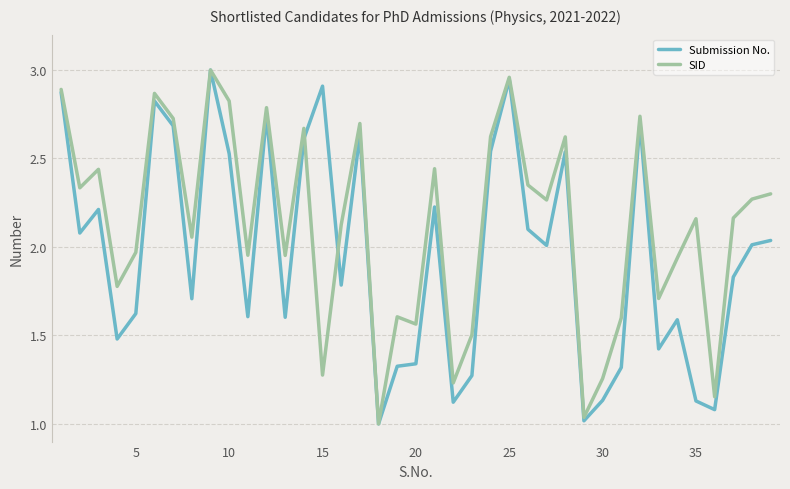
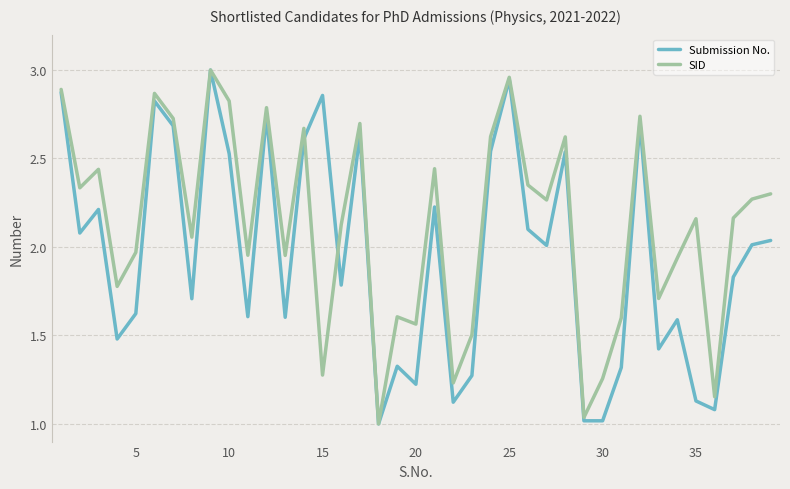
  {
    "Submission No.": {
      "5": 1.62,
      "10": 2.53,
-     "15": 2.91,
-     "20": 1.34,
-     "30": 1.13,
+     "15": 2.86,
+     "20": 1.22,
+     "30": 1.02,
      "35": 1.13
    },
    "SID": {
      "5": 1.97,
      "10": 2.82,
      "15": 1.28,
      "20": 1.56,
      "30": 1.26,
      "35": 2.16
    }
  }
